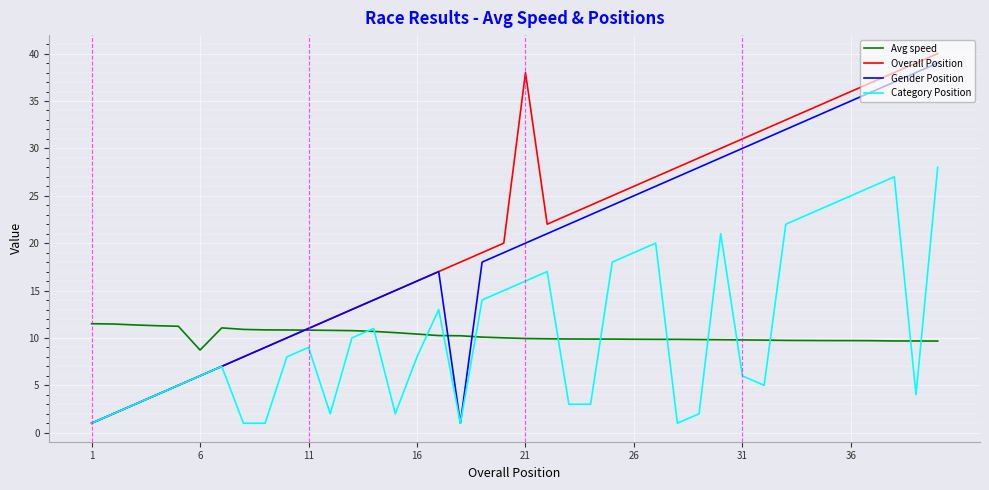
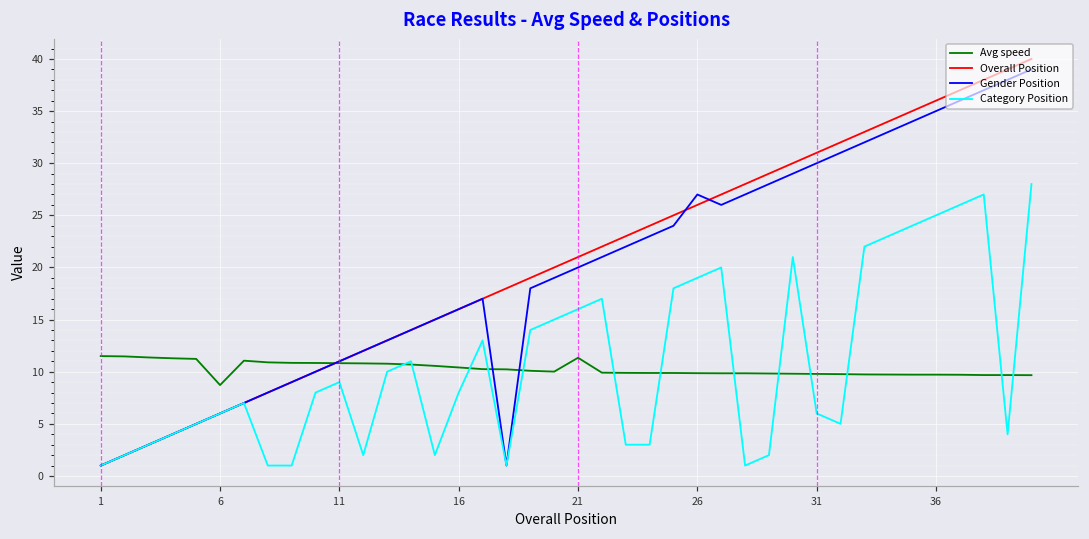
  {
    "Avg speed": {
      "1": 12,
      "6": 9,
      "16": 10,
-     "21": 10,
+     "21": 11,
      "26": 10,
      "31": 10,
      "36": 10
    },
    "Overall Position": {
-     "21": 38,
+     "21": 21,
      "26": 26,
      "31": 31,
      "36": 36
    },
    "Gender Position": {
      "21": 20,
-     "26": 25,
+     "26": 27,
      "31": 30,
      "36": 35
    },
    "Category Position": {
      "11": 9,
      "16": 8,
      "21": 16,
      "26": 19,
      "31": 6,
      "36": 25
    }
  }
